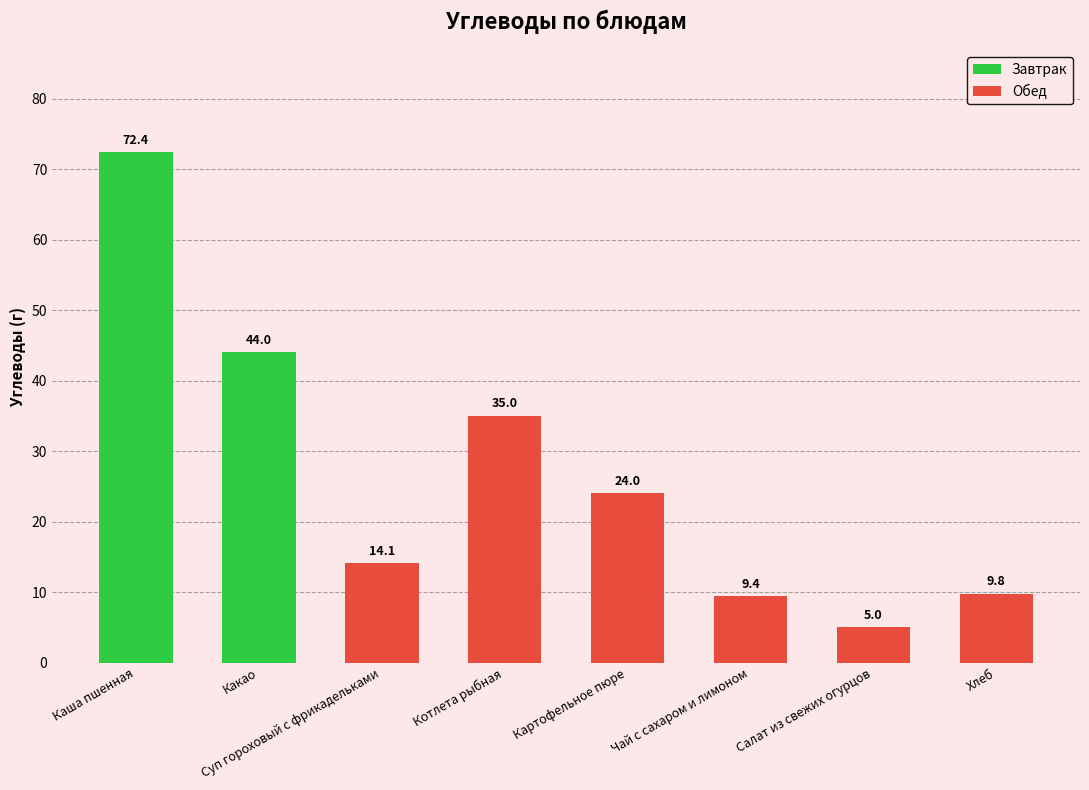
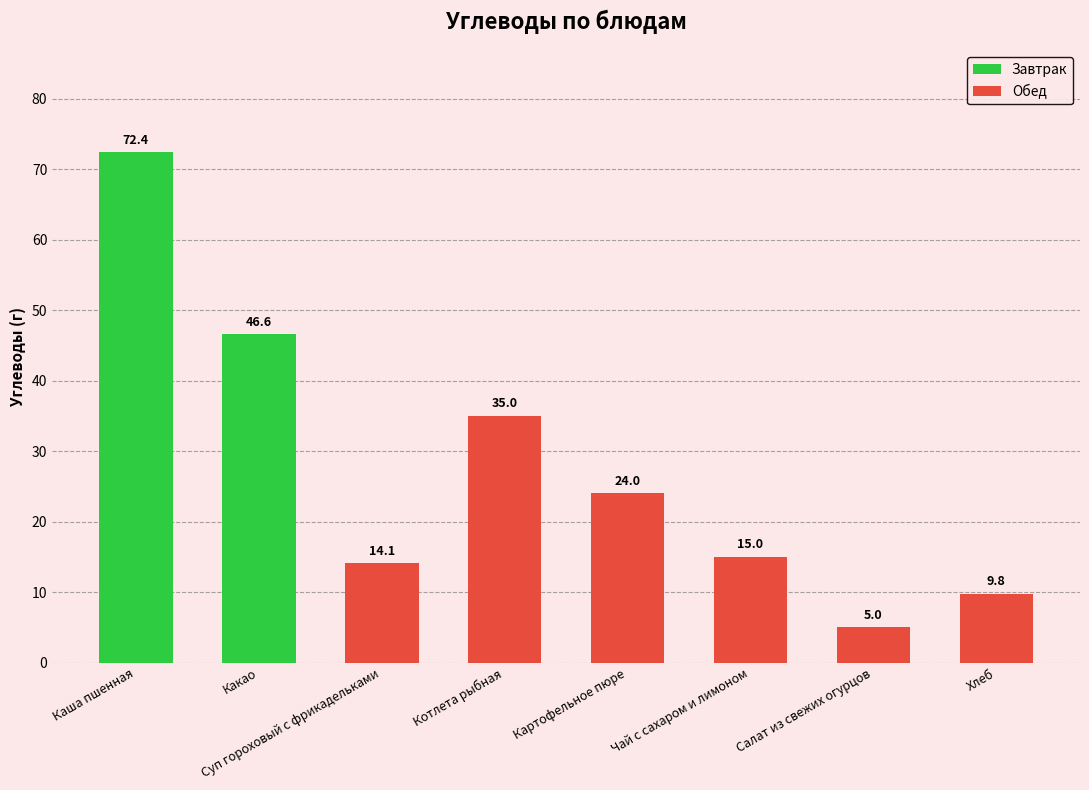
  {
    "Завтрак": {
      "Каша пшенная": 72.4,
-     "Какао": 44.0
+     "Какао": 46.6
    },
    "Обед": {
      "Суп гороховый с фрикадельками": 14.1,
      "Котлета рыбная": 35.0,
      "Картофельное пюре": 24.0,
-     "Чай с сахаром и лимоном": 9.4,
+     "Чай с сахаром и лимоном": 15.0,
      "Салат из свежих огурцов": 5.0,
      "Хлеб": 9.8
    }
  }
